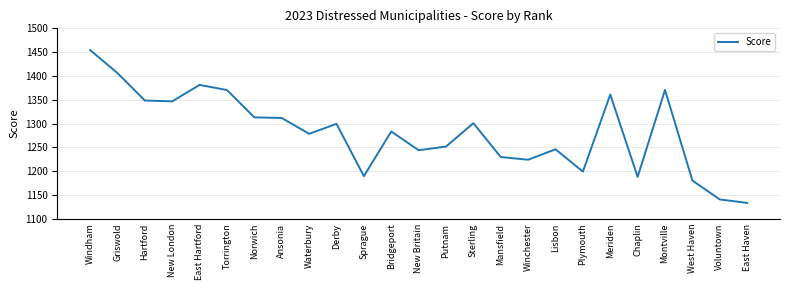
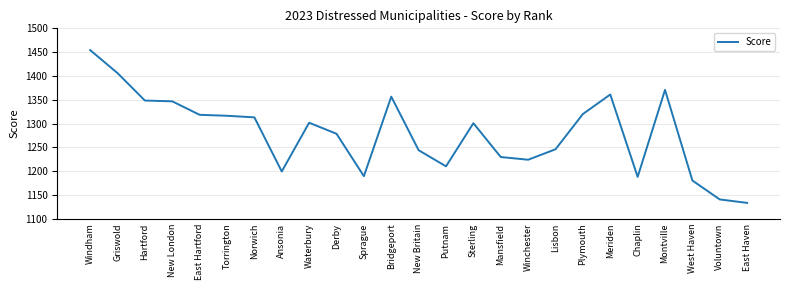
  {
    "Windham": 1450,
    "Griswold": 1410,
    "Hartford": 1350,
    "New London": 1350,
-   "East Hartford": 1380,
-   "Torrington": 1370,
+   "East Hartford": 1320,
+   "Torrington": 1320,
    "Norwich": 1310,
-   "Ansonia": 1310,
-   "Waterbury": 1280,
-   "Derby": 1300,
+   "Ansonia": 1200,
+   "Waterbury": 1300,
+   "Derby": 1280,
    "Sprague": 1190,
-   "Bridgeport": 1280,
+   "Bridgeport": 1360,
    "New Britain": 1240,
-   "Putnam": 1250,
+   "Putnam": 1210,
    "Sterling": 1300,
    "Mansfield": 1230,
    "Winchester": 1220,
    "Lisbon": 1250,
-   "Plymouth": 1200,
+   "Plymouth": 1320,
    "Meriden": 1360,
    "Chaplin": 1190,
    "Montville": 1370,
    "West Haven": 1180,
    "Voluntown": 1140,
    "East Haven": 1130
  }
